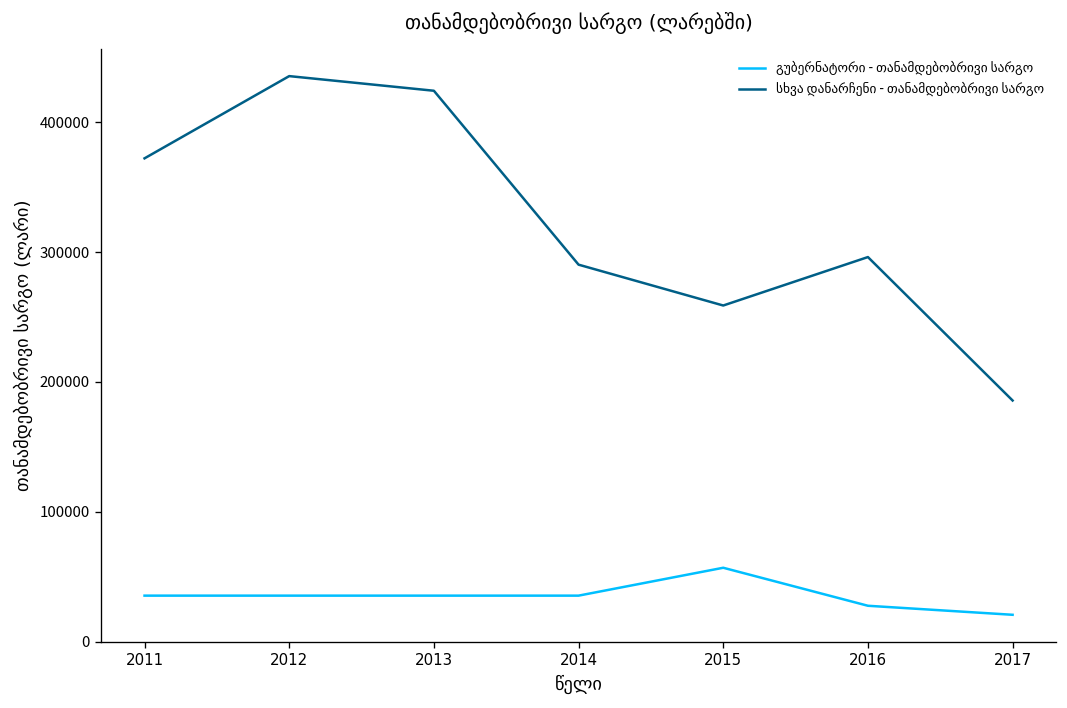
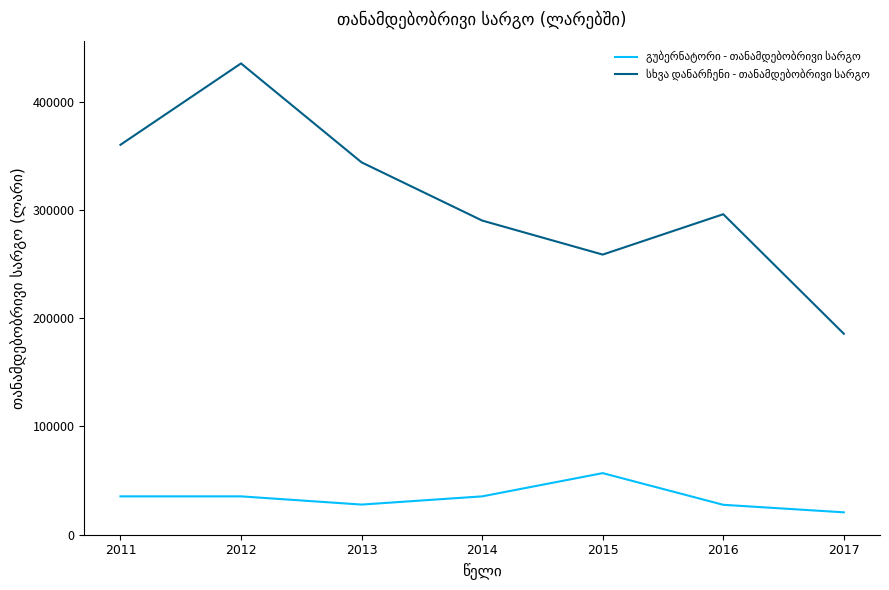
  {
    "გუბერნატორი - თანამდებობრივი სარგო": {
      "2011": 35000,
      "2012": 35000,
-     "2013": 35000,
+     "2013": 28000,
      "2014": 35000,
      "2015": 57000,
      "2016": 28000,
      "2017": 21000
    },
    "სხვა დანარჩენი - თანამდებობრივი სარგო": {
-     "2011": 372000,
+     "2011": 360000,
      "2012": 436000,
-     "2013": 424000,
+     "2013": 344000,
      "2014": 290000,
      "2015": 259000,
      "2016": 296000,
      "2017": 186000
    }
  }
